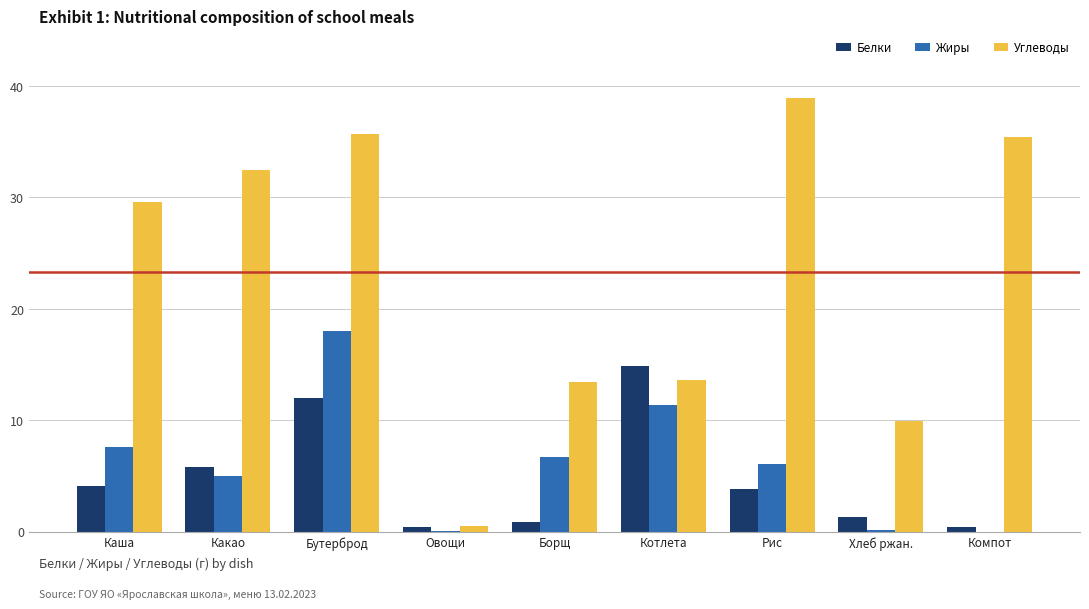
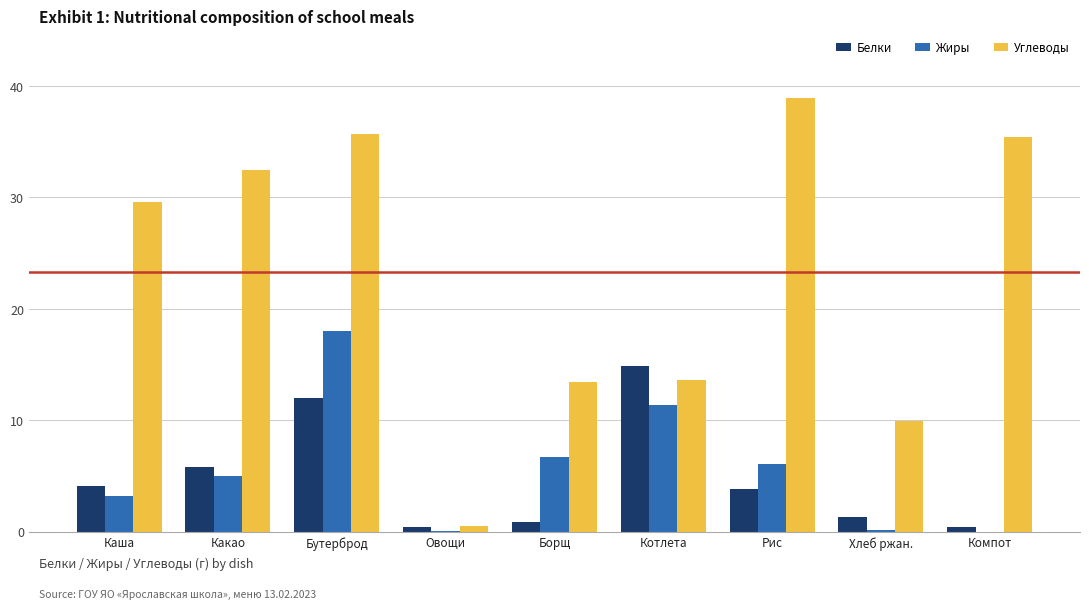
  {
    "Белки": {
      "Каша": 4.1,
      "Какао": 5.8,
      "Бутерброд": 12.0,
      "Овощи": 0.4,
      "Борщ": 0.9,
      "Котлета": 14.9,
      "Рис": 3.8,
      "Хлеб ржан.": 1.3,
      "Компот": 0.4
    },
    "Жиры": {
-     "Каша": 7.6,
+     "Каша": 3.2,
      "Какао": 5.0,
      "Бутерброд": 18.0,
      "Борщ": 6.7,
      "Котлета": 11.4,
      "Рис": 6.1,
      "Компот": 0.0
    },
    "Углеводы": {
      "Каша": 29.6,
      "Какао": 32.5,
      "Бутерброд": 35.7,
      "Овощи": 0.5,
      "Борщ": 13.4,
      "Котлета": 13.6,
      "Рис": 38.9,
      "Хлеб ржан.": 9.9,
      "Компот": 35.4
    }
  }
